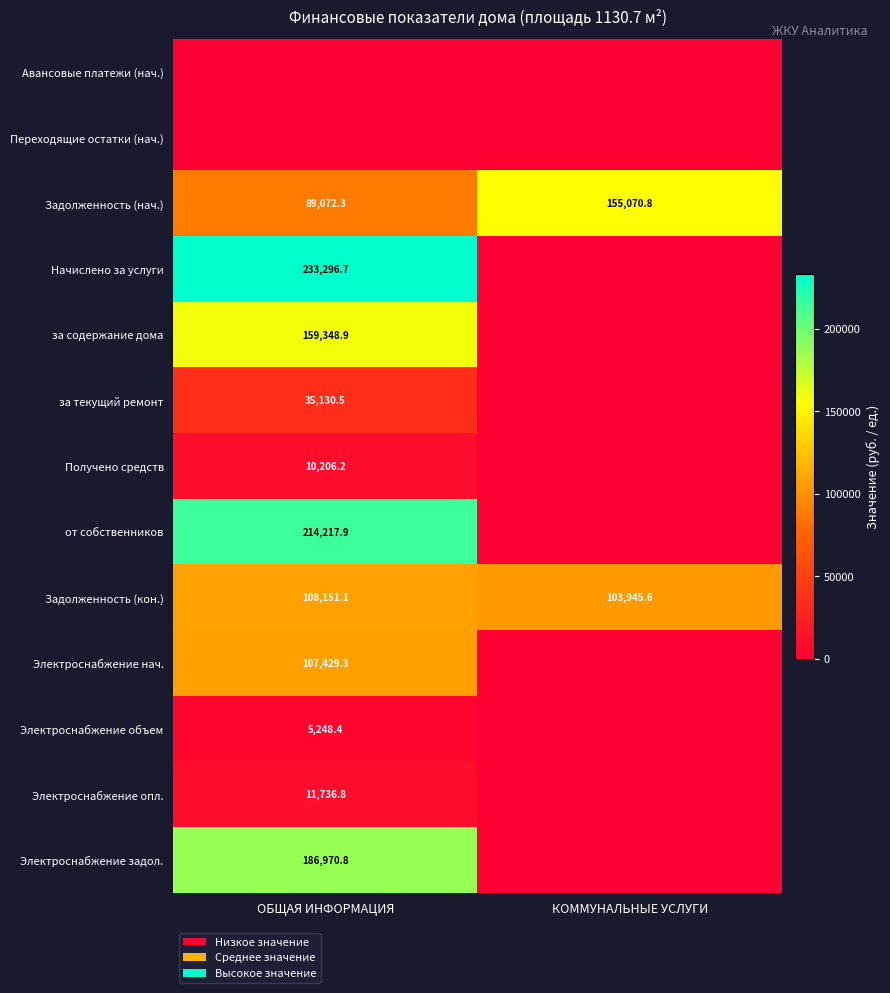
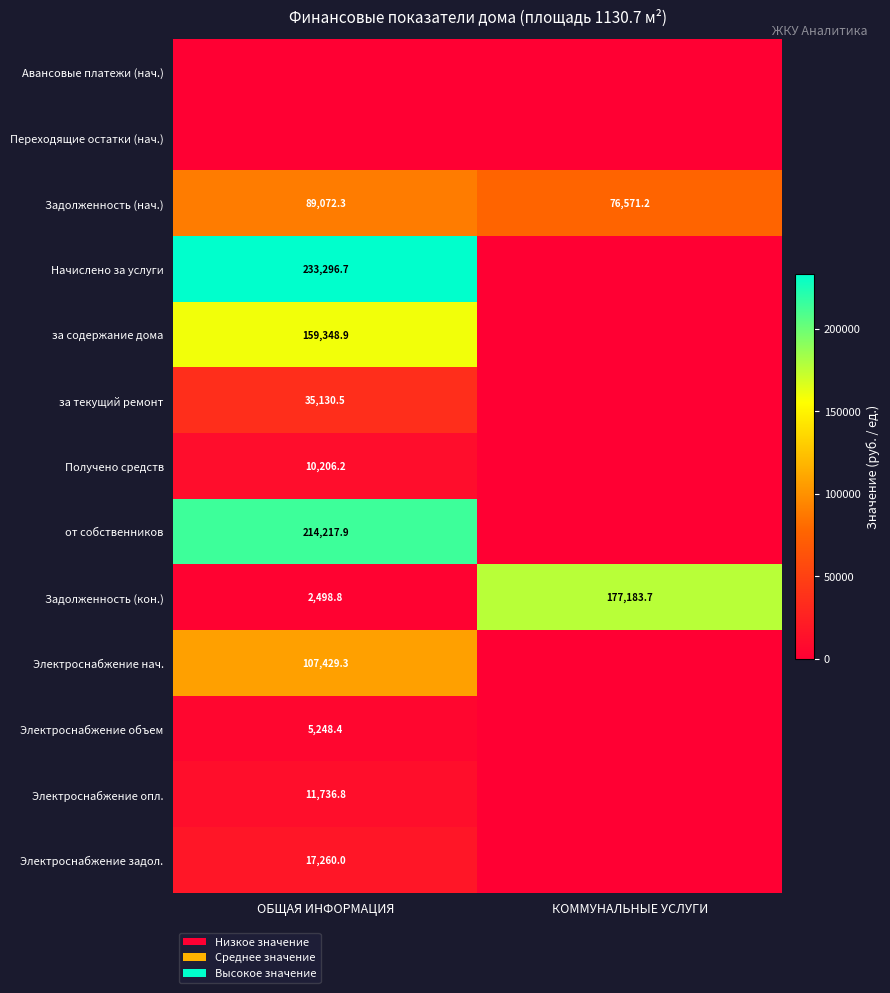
  {
    "Задолженность (нач.)": {
      "ОБЩАЯ ИНФОРМАЦИЯ": "89,072.3",
-     "КОММУНАЛЬНЫЕ УСЛУГИ": "155,070.8"
+     "КОММУНАЛЬНЫЕ УСЛУГИ": "76,571.2"
    },
    "Начислено за услуги": {
      "ОБЩАЯ ИНФОРМАЦИЯ": "233,296.7"
    },
    "за содержание дома": {
      "ОБЩАЯ ИНФОРМАЦИЯ": "159,348.9"
    },
    "за текущий ремонт": {
      "ОБЩАЯ ИНФОРМАЦИЯ": "35,130.5"
    },
    "Получено средств": {
      "ОБЩАЯ ИНФОРМАЦИЯ": "10,206.2"
    },
    "от собственников": {
      "ОБЩАЯ ИНФОРМАЦИЯ": "214,217.9"
    },
    "Задолженность (кон.)": {
-     "ОБЩАЯ ИНФОРМАЦИЯ": "108,151.1",
-     "КОММУНАЛЬНЫЕ УСЛУГИ": "103,945.6"
+     "ОБЩАЯ ИНФОРМАЦИЯ": "2,498.8",
+     "КОММУНАЛЬНЫЕ УСЛУГИ": "177,183.7"
    },
    "Электроснабжение нач.": {
      "ОБЩАЯ ИНФОРМАЦИЯ": "107,429.3"
    },
    "Электроснабжение объем": {
      "ОБЩАЯ ИНФОРМАЦИЯ": "5,248.4"
    },
    "Электроснабжение опл.": {
      "ОБЩАЯ ИНФОРМАЦИЯ": "11,736.8"
    },
    "Электроснабжение задол.": {
-     "ОБЩАЯ ИНФОРМАЦИЯ": "186,970.8"
+     "ОБЩАЯ ИНФОРМАЦИЯ": "17,260.0"
    }
  }
